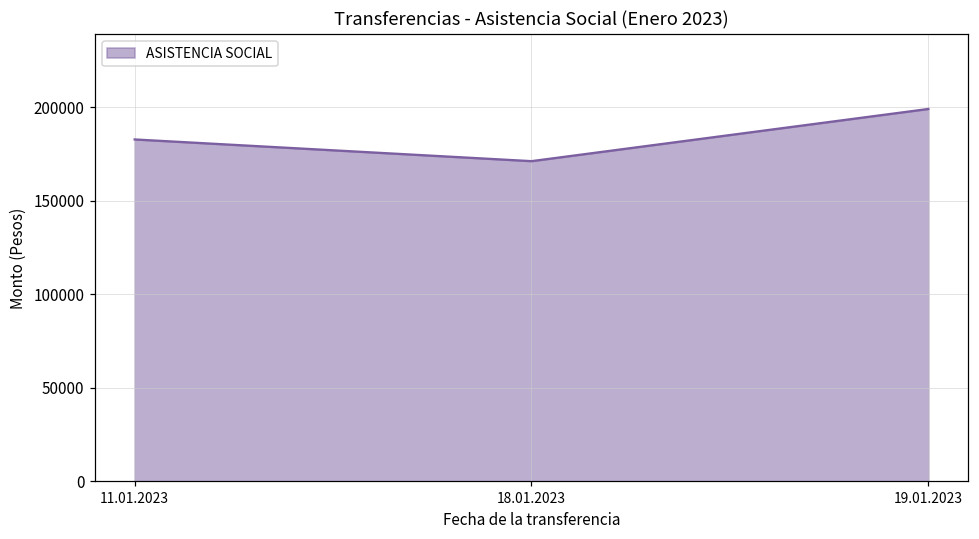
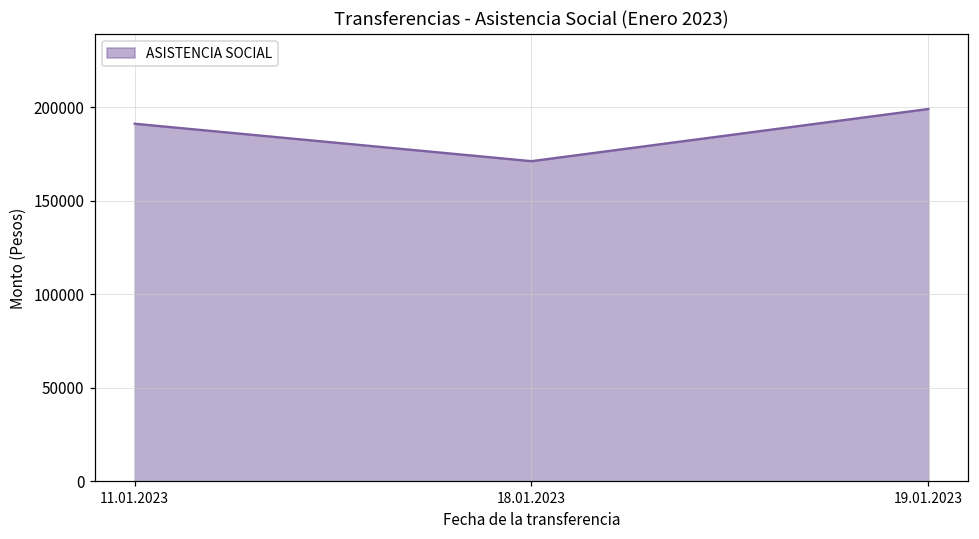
  {
-   "11.01.2023": 183000,
+   "11.01.2023": 191000,
    "18.01.2023": 171000,
    "19.01.2023": 199000
  }
